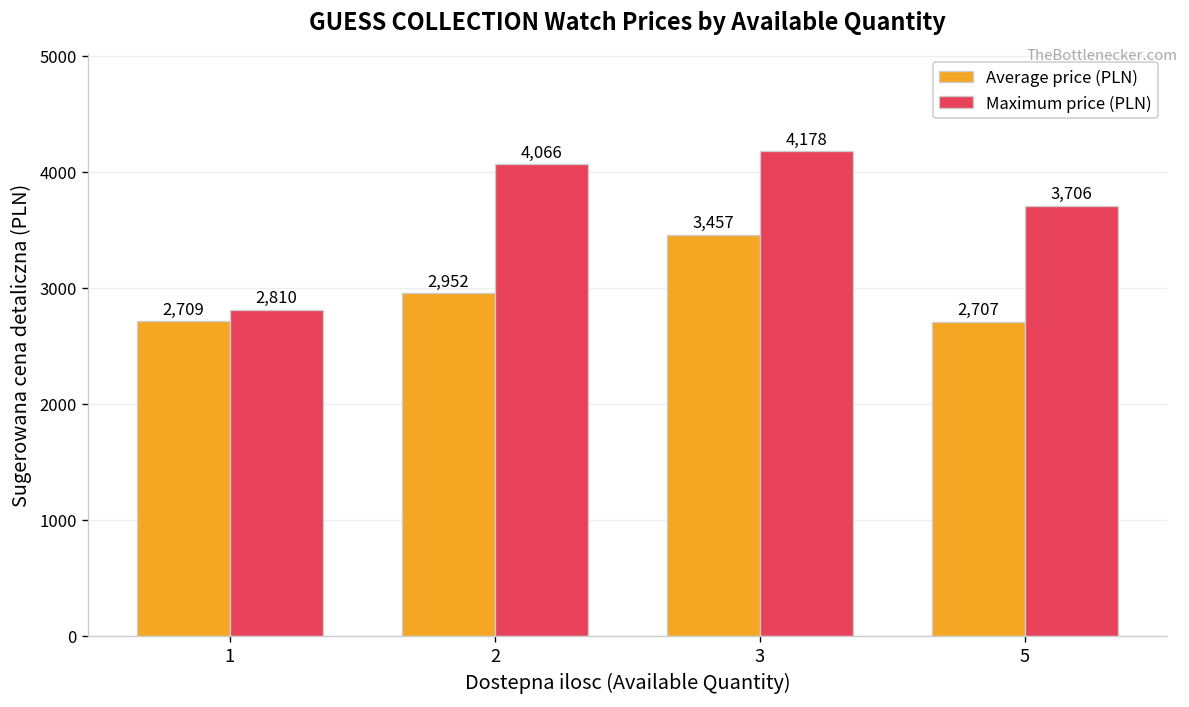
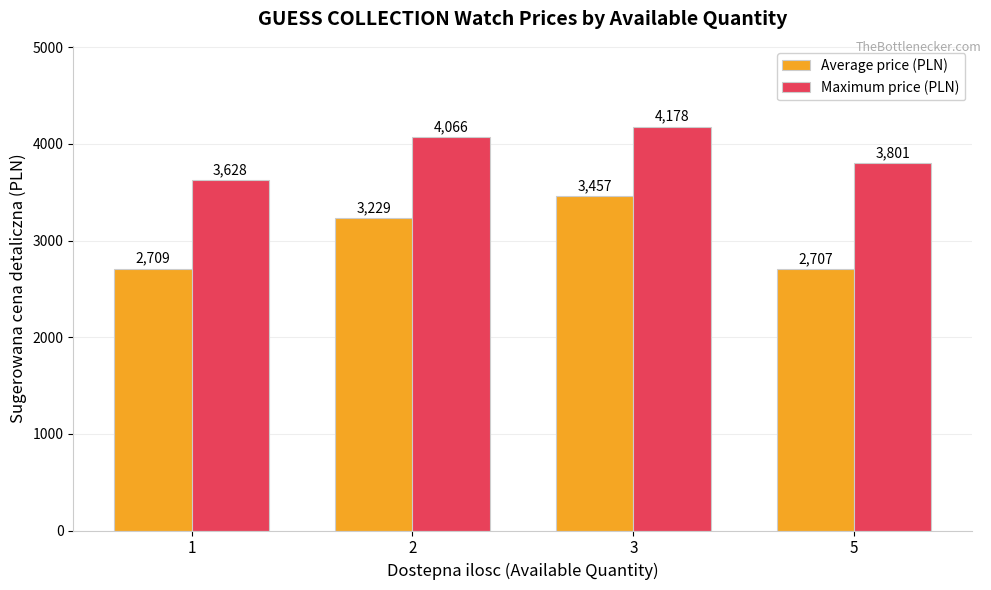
  {
    "Average price (PLN)": {
      "1": "2,709",
-     "2": "2,952",
+     "2": "3,229",
      "3": "3,457",
      "5": "2,707"
    },
    "Maximum price (PLN)": {
-     "1": "2,810",
+     "1": "3,628",
      "2": "4,066",
      "3": "4,178",
-     "5": "3,706"
+     "5": "3,801"
    }
  }
